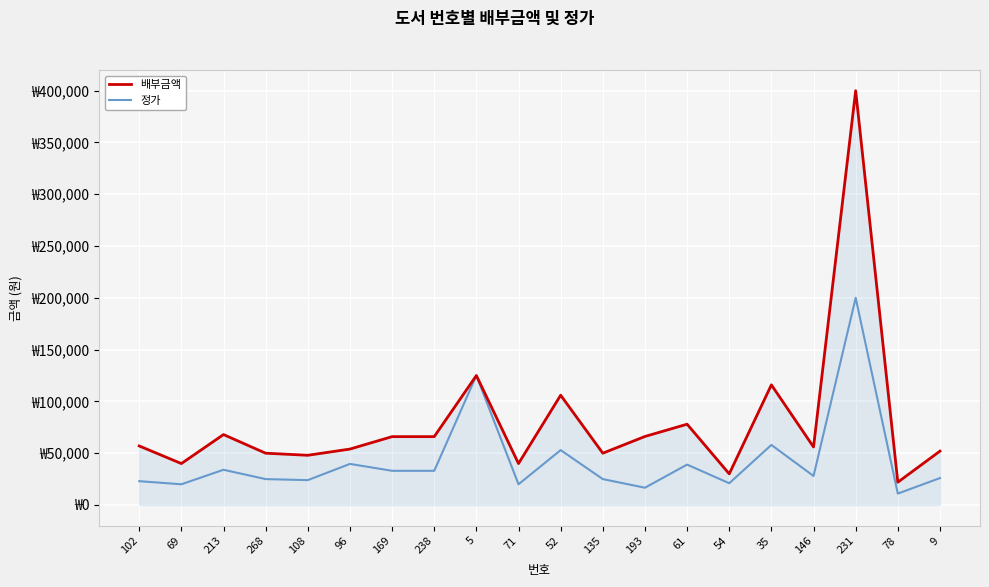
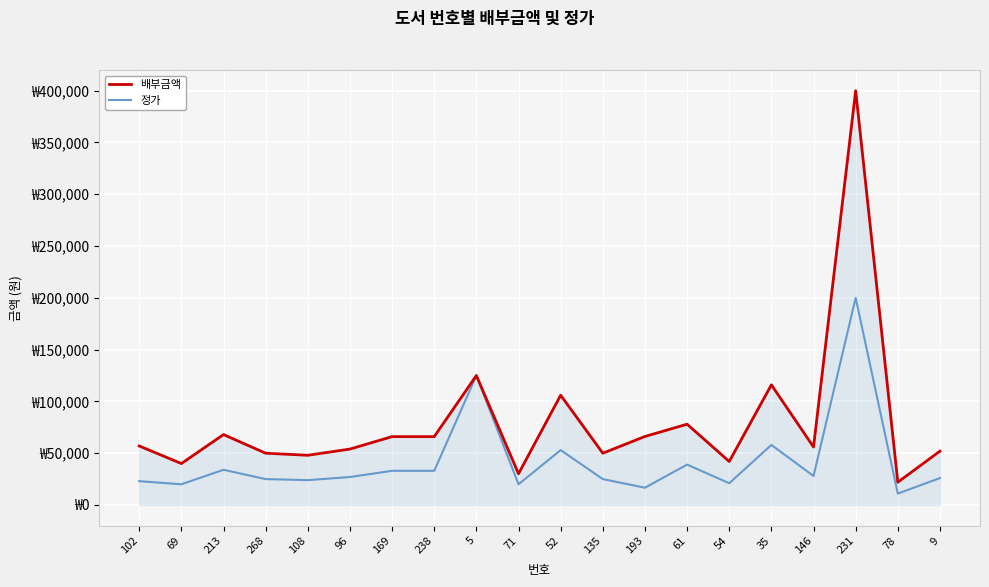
  {
    "배부금액": {
      "102": "₩57,000",
      "69": "₩40,000",
      "213": "₩68,000",
      "268": "₩50,000",
      "108": "₩48,000",
      "96": "₩54,000",
      "169": "₩66,000",
      "238": "₩66,000",
-     "71": "₩40,000",
+     "71": "₩30,000",
      "52": "₩106,000",
      "135": "₩50,000",
      "193": "₩66,000",
      "61": "₩78,000",
-     "54": "₩30,000",
+     "54": "₩42,000",
      "35": "₩116,000",
      "146": "₩56,000",
      "231": "₩400,000",
      "78": "₩22,000",
      "9": "₩52,000"
    },
    "정가": {
      "102": "₩23,000",
      "69": "₩20,000",
      "213": "₩34,000",
      "268": "₩25,000",
      "108": "₩24,000",
-     "96": "₩40,000",
+     "96": "₩27,000",
      "169": "₩33,000",
      "238": "₩33,000",
      "71": "₩20,000",
      "52": "₩53,000",
      "135": "₩25,000",
      "193": "₩17,000",
      "61": "₩39,000",
      "54": "₩21,000",
      "35": "₩58,000",
      "146": "₩28,000",
      "231": "₩200,000",
      "78": "₩11,000",
      "9": "₩26,000"
    }
  }
